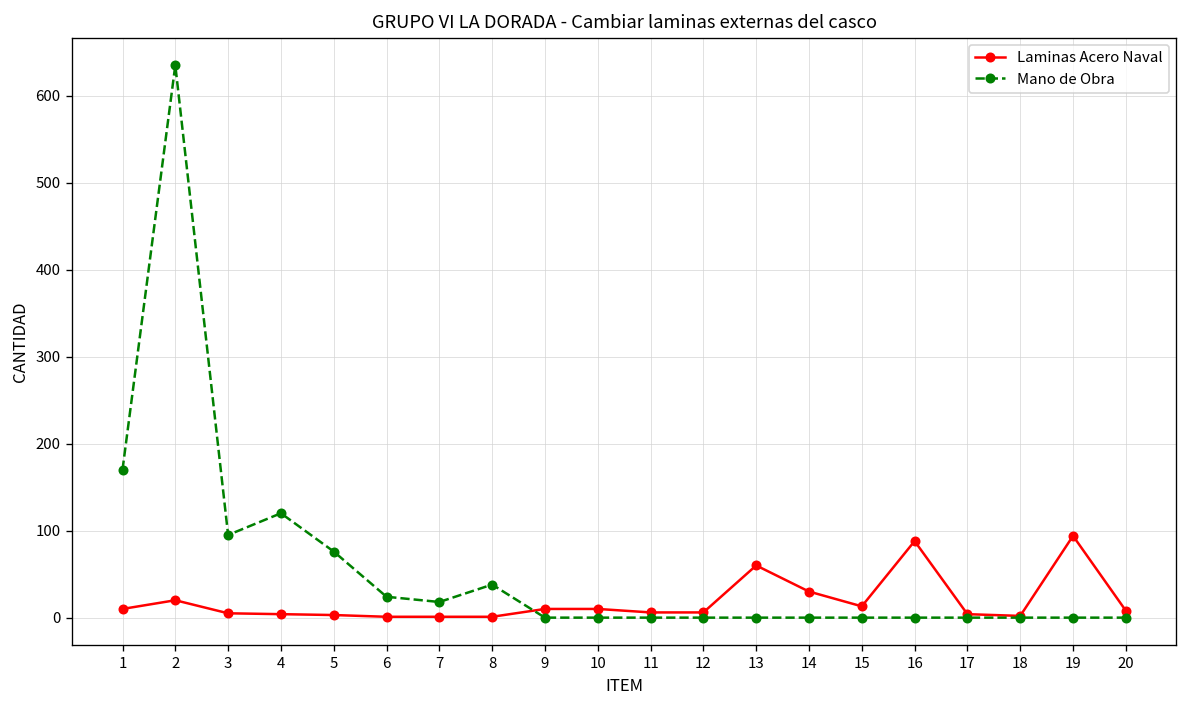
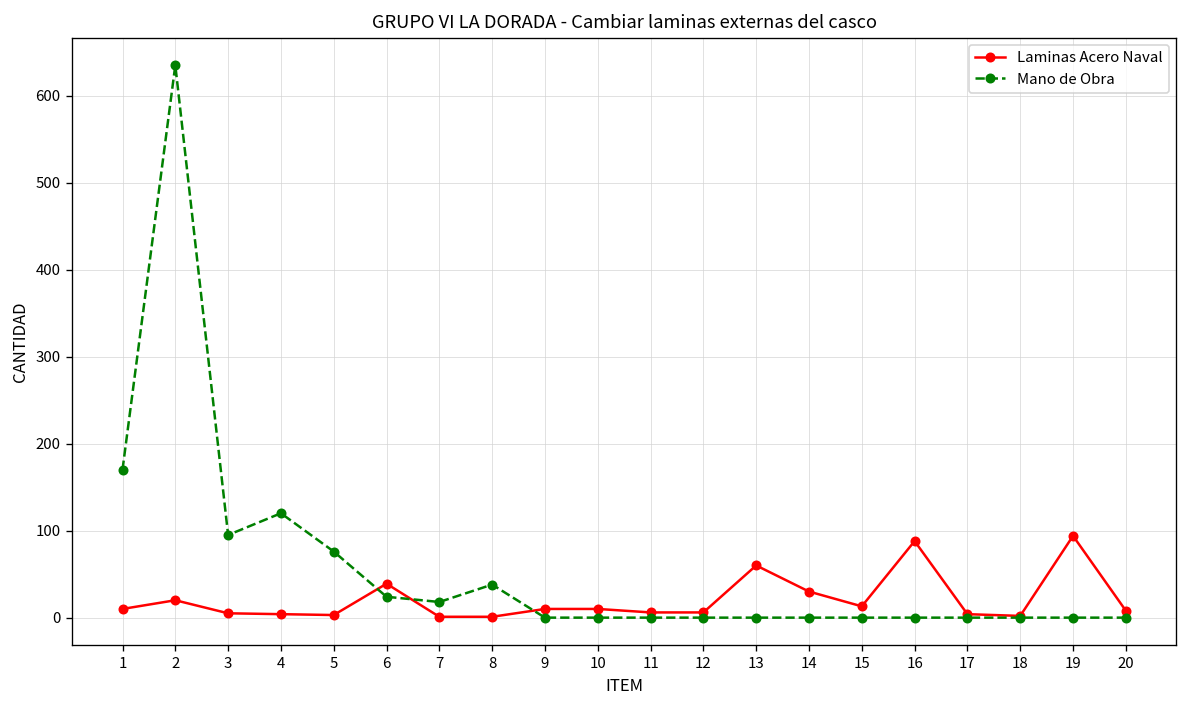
  {
    "Laminas Acero Naval": {
      "1": 10,
      "2": 20,
      "3": 10,
      "4": 0,
      "5": 0,
-     "6": 0,
+     "6": 40,
      "7": 0,
      "8": 0,
      "9": 10,
      "10": 10,
      "11": 10,
      "12": 10,
      "13": 60,
      "14": 30,
      "15": 10,
      "16": 90,
      "17": 0,
      "19": 90,
      "20": 10
    },
    "Mano de Obra": {
      "1": 170,
      "2": 640,
      "3": 100,
      "4": 120,
      "5": 80,
      "6": 20,
      "7": 20,
      "8": 40,
      "9": 0,
      "10": 0,
      "11": 0,
      "12": 0,
      "13": 0,
      "14": 0,
      "15": 0,
      "16": 0,
      "17": 0,
      "19": 0,
      "20": 0
    }
  }
